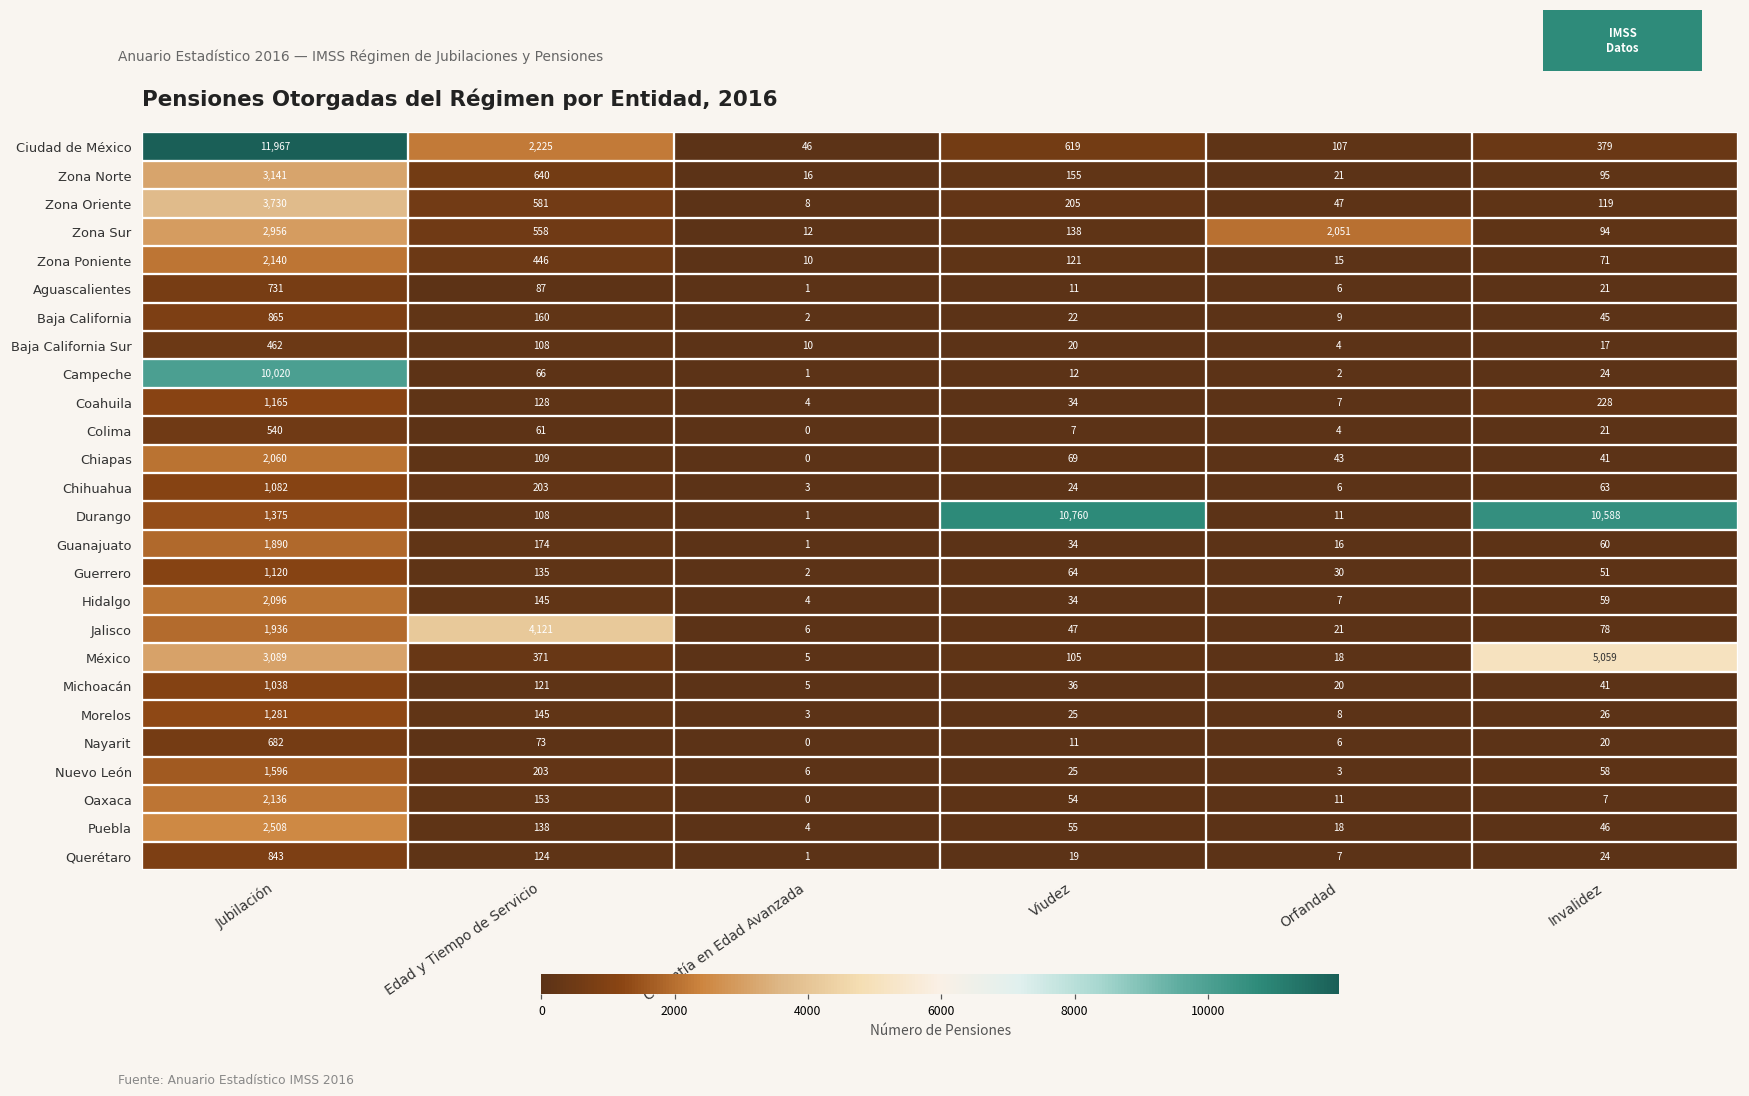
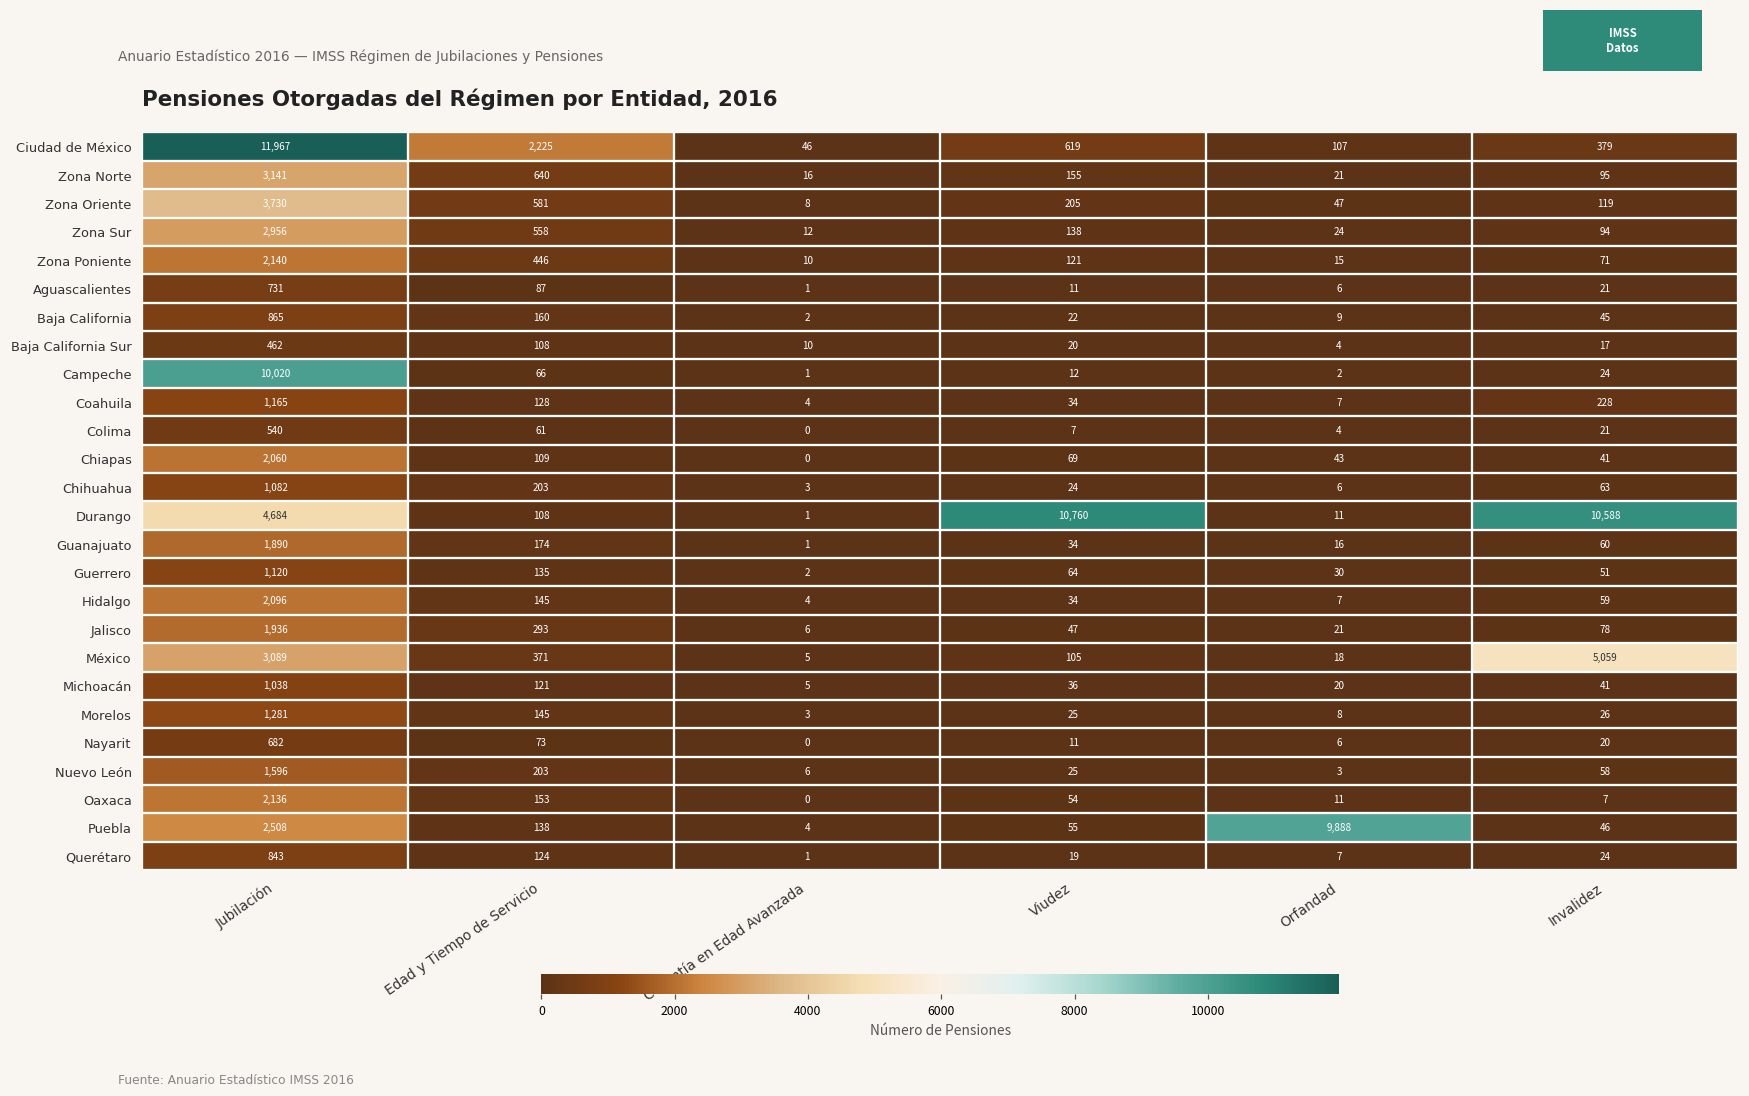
  {
    "Ciudad de México": {
      "Jubilación": "11,967",
      "Edad y Tiempo de Servicio": "2,225",
      "Cesantía en Edad Avanzada": "46",
      "Viudez": "619",
      "Orfandad": "107",
      "Invalidez": "379"
    },
    "Zona Norte": {
      "Jubilación": "3,141",
      "Edad y Tiempo de Servicio": "640",
      "Cesantía en Edad Avanzada": "16",
      "Viudez": "155",
      "Orfandad": "21",
      "Invalidez": "95"
    },
    "Zona Oriente": {
      "Jubilación": "3,730",
      "Edad y Tiempo de Servicio": "581",
      "Cesantía en Edad Avanzada": "8",
      "Viudez": "205",
      "Orfandad": "47",
      "Invalidez": "119"
    },
    "Zona Sur": {
      "Jubilación": "2,956",
      "Edad y Tiempo de Servicio": "558",
      "Cesantía en Edad Avanzada": "12",
      "Viudez": "138",
-     "Orfandad": "2,051",
+     "Orfandad": "24",
      "Invalidez": "94"
    },
    "Zona Poniente": {
      "Jubilación": "2,140",
      "Edad y Tiempo de Servicio": "446",
      "Cesantía en Edad Avanzada": "10",
      "Viudez": "121",
      "Orfandad": "15",
      "Invalidez": "71"
    },
    "Aguascalientes": {
      "Jubilación": "731",
      "Edad y Tiempo de Servicio": "87",
      "Cesantía en Edad Avanzada": "1",
      "Viudez": "11",
      "Orfandad": "6",
      "Invalidez": "21"
    },
    "Baja California": {
      "Jubilación": "865",
      "Edad y Tiempo de Servicio": "160",
      "Cesantía en Edad Avanzada": "2",
      "Viudez": "22",
      "Orfandad": "9",
      "Invalidez": "45"
    },
    "Baja California Sur": {
      "Jubilación": "462",
      "Edad y Tiempo de Servicio": "108",
      "Cesantía en Edad Avanzada": "10",
      "Viudez": "20",
      "Orfandad": "4",
      "Invalidez": "17"
    },
    "Campeche": {
      "Jubilación": "10,020",
      "Edad y Tiempo de Servicio": "66",
      "Cesantía en Edad Avanzada": "1",
      "Viudez": "12",
      "Orfandad": "2",
      "Invalidez": "24"
    },
    "Coahuila": {
      "Jubilación": "1,165",
      "Edad y Tiempo de Servicio": "128",
      "Cesantía en Edad Avanzada": "4",
      "Viudez": "34",
      "Orfandad": "7",
      "Invalidez": "228"
    },
    "Colima": {
      "Jubilación": "540",
      "Edad y Tiempo de Servicio": "61",
      "Cesantía en Edad Avanzada": "0",
      "Viudez": "7",
      "Orfandad": "4",
      "Invalidez": "21"
    },
    "Chiapas": {
      "Jubilación": "2,060",
      "Edad y Tiempo de Servicio": "109",
      "Cesantía en Edad Avanzada": "0",
      "Viudez": "69",
      "Orfandad": "43",
      "Invalidez": "41"
    },
    "Chihuahua": {
      "Jubilación": "1,082",
      "Edad y Tiempo de Servicio": "203",
      "Cesantía en Edad Avanzada": "3",
      "Viudez": "24",
      "Orfandad": "6",
      "Invalidez": "63"
    },
    "Durango": {
-     "Jubilación": "1,375",
+     "Jubilación": "4,684",
      "Edad y Tiempo de Servicio": "108",
      "Cesantía en Edad Avanzada": "1",
      "Viudez": "10,760",
      "Orfandad": "11",
      "Invalidez": "10,588"
    },
    "Guanajuato": {
      "Jubilación": "1,890",
      "Edad y Tiempo de Servicio": "174",
      "Cesantía en Edad Avanzada": "1",
      "Viudez": "34",
      "Orfandad": "16",
      "Invalidez": "60"
    },
    "Guerrero": {
      "Jubilación": "1,120",
      "Edad y Tiempo de Servicio": "135",
      "Cesantía en Edad Avanzada": "2",
      "Viudez": "64",
      "Orfandad": "30",
      "Invalidez": "51"
    },
    "Hidalgo": {
      "Jubilación": "2,096",
      "Edad y Tiempo de Servicio": "145",
      "Cesantía en Edad Avanzada": "4",
      "Viudez": "34",
      "Orfandad": "7",
      "Invalidez": "59"
    },
    "Jalisco": {
      "Jubilación": "1,936",
-     "Edad y Tiempo de Servicio": "4,121",
+     "Edad y Tiempo de Servicio": "293",
      "Cesantía en Edad Avanzada": "6",
      "Viudez": "47",
      "Orfandad": "21",
      "Invalidez": "78"
    },
    "México": {
      "Jubilación": "3,089",
      "Edad y Tiempo de Servicio": "371",
      "Cesantía en Edad Avanzada": "5",
      "Viudez": "105",
      "Orfandad": "18",
      "Invalidez": "5,059"
    },
    "Michoacán": {
      "Jubilación": "1,038",
      "Edad y Tiempo de Servicio": "121",
      "Cesantía en Edad Avanzada": "5",
      "Viudez": "36",
      "Orfandad": "20",
      "Invalidez": "41"
    },
    "Morelos": {
      "Jubilación": "1,281",
      "Edad y Tiempo de Servicio": "145",
      "Cesantía en Edad Avanzada": "3",
      "Viudez": "25",
      "Orfandad": "8",
      "Invalidez": "26"
    },
    "Nayarit": {
      "Jubilación": "682",
      "Edad y Tiempo de Servicio": "73",
      "Cesantía en Edad Avanzada": "0",
      "Viudez": "11",
      "Orfandad": "6",
      "Invalidez": "20"
    },
    "Nuevo León": {
      "Jubilación": "1,596",
      "Edad y Tiempo de Servicio": "203",
      "Cesantía en Edad Avanzada": "6",
      "Viudez": "25",
      "Orfandad": "3",
      "Invalidez": "58"
    },
    "Oaxaca": {
      "Jubilación": "2,136",
      "Edad y Tiempo de Servicio": "153",
      "Cesantía en Edad Avanzada": "0",
      "Viudez": "54",
      "Orfandad": "11",
      "Invalidez": "7"
    },
    "Puebla": {
      "Jubilación": "2,508",
      "Edad y Tiempo de Servicio": "138",
      "Cesantía en Edad Avanzada": "4",
      "Viudez": "55",
-     "Orfandad": "18",
+     "Orfandad": "9,888",
      "Invalidez": "46"
    },
    "Querétaro": {
      "Jubilación": "843",
      "Edad y Tiempo de Servicio": "124",
      "Cesantía en Edad Avanzada": "1",
      "Viudez": "19",
      "Orfandad": "7",
      "Invalidez": "24"
    }
  }
